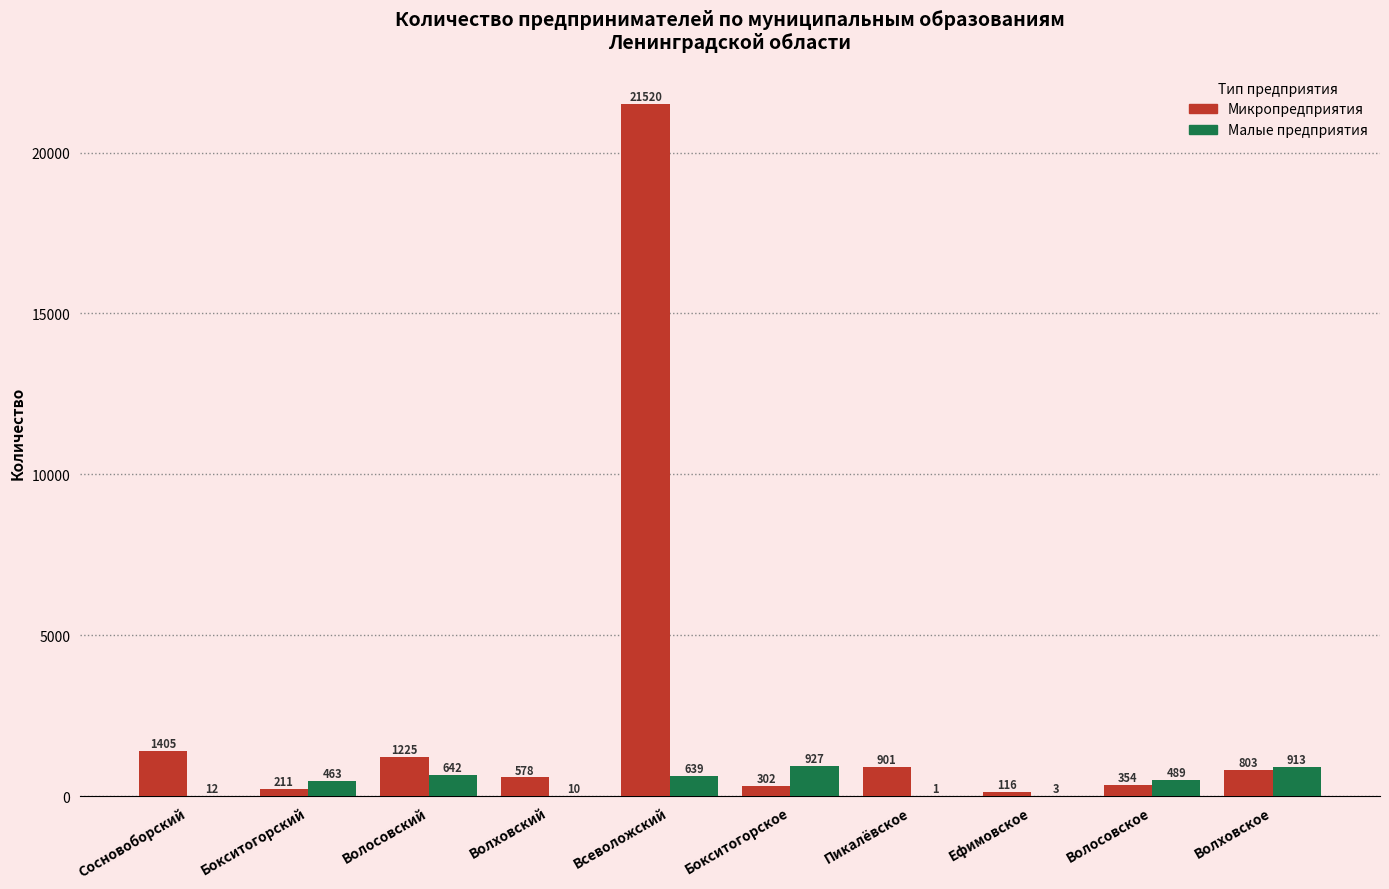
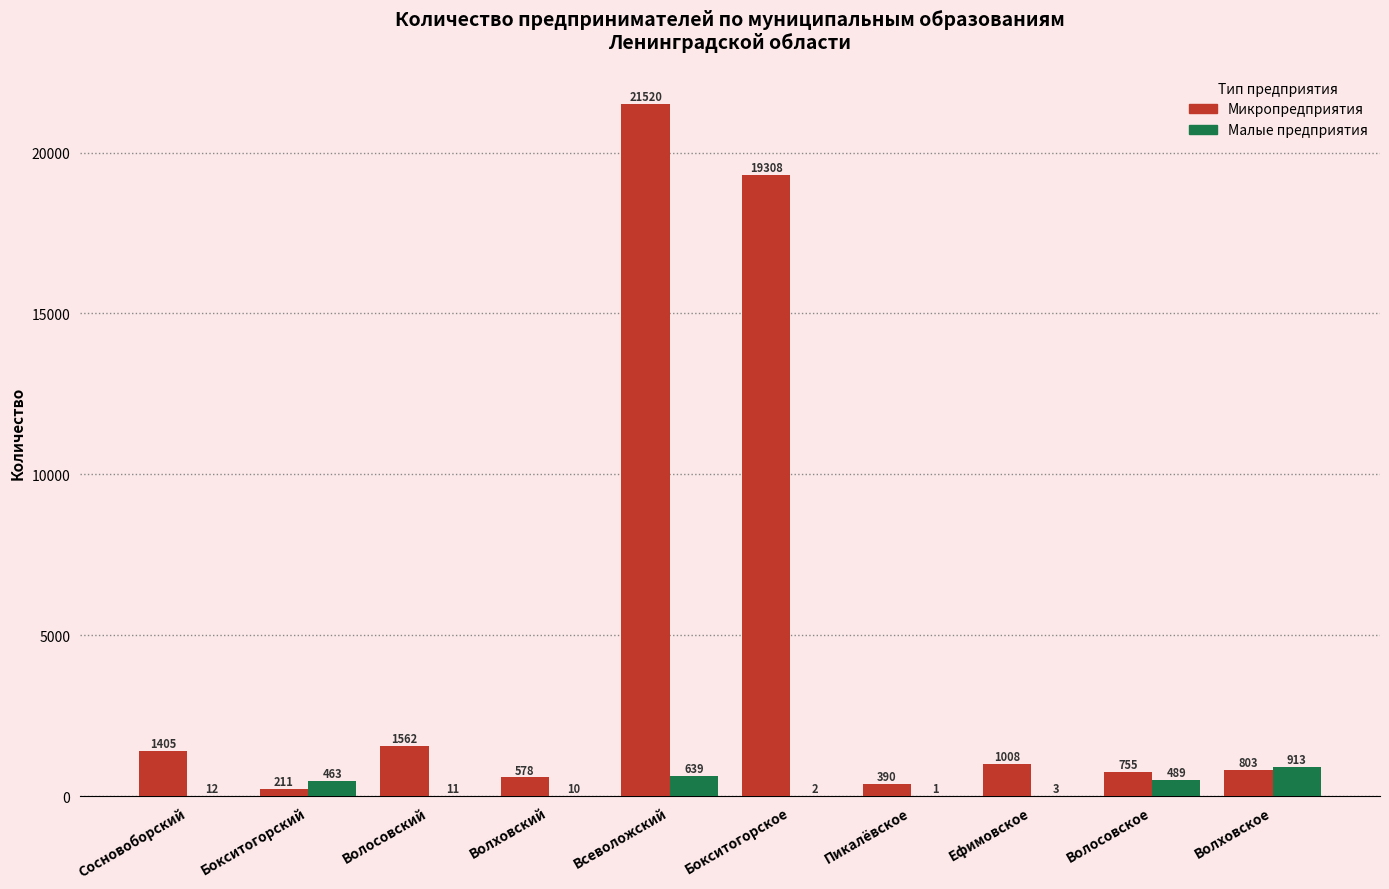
  {
    "Микропредприятия": {
      "Сосновоборский": 1405,
      "Бокситогорский": 211,
-     "Волосовский": 1225,
+     "Волосовский": 1562,
      "Волховский": 578,
      "Всеволожский": 21520,
-     "Бокситогорское": 302,
-     "Пикалёвское": 901,
-     "Ефимовское": 116,
-     "Волосовское": 354,
+     "Бокситогорское": 19308,
+     "Пикалёвское": 390,
+     "Ефимовское": 1008,
+     "Волосовское": 755,
      "Волховское": 803
    },
    "Малые предприятия": {
      "Сосновоборский": 12,
      "Бокситогорский": 463,
-     "Волосовский": 642,
+     "Волосовский": 11,
      "Волховский": 10,
      "Всеволожский": 639,
-     "Бокситогорское": 927,
+     "Бокситогорское": 2,
      "Пикалёвское": 1,
      "Ефимовское": 3,
      "Волосовское": 489,
      "Волховское": 913
    }
  }
